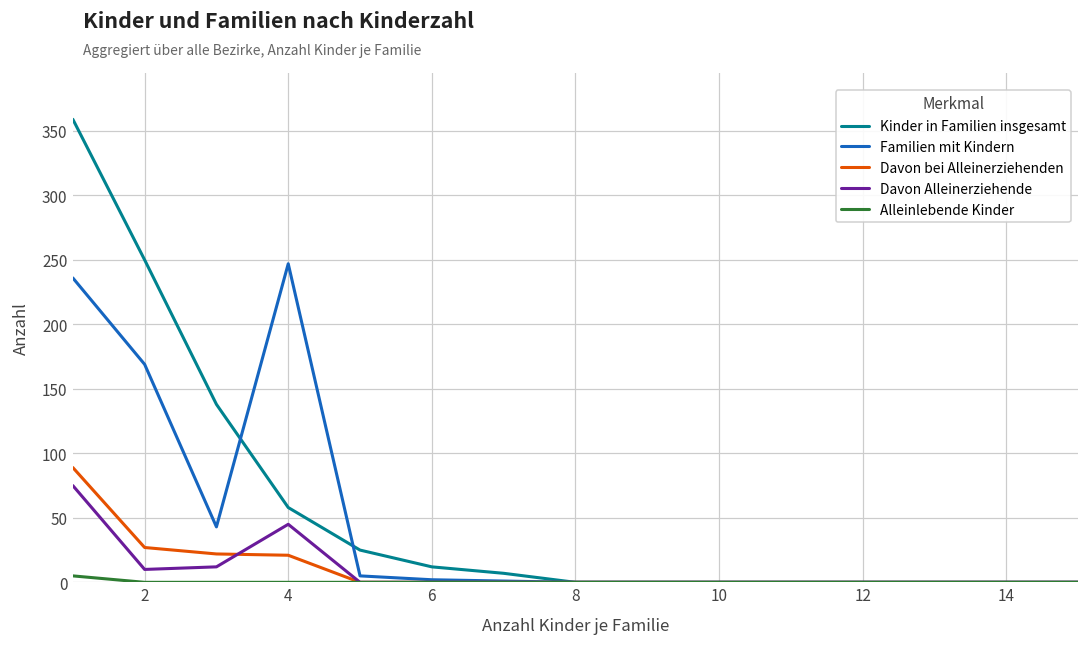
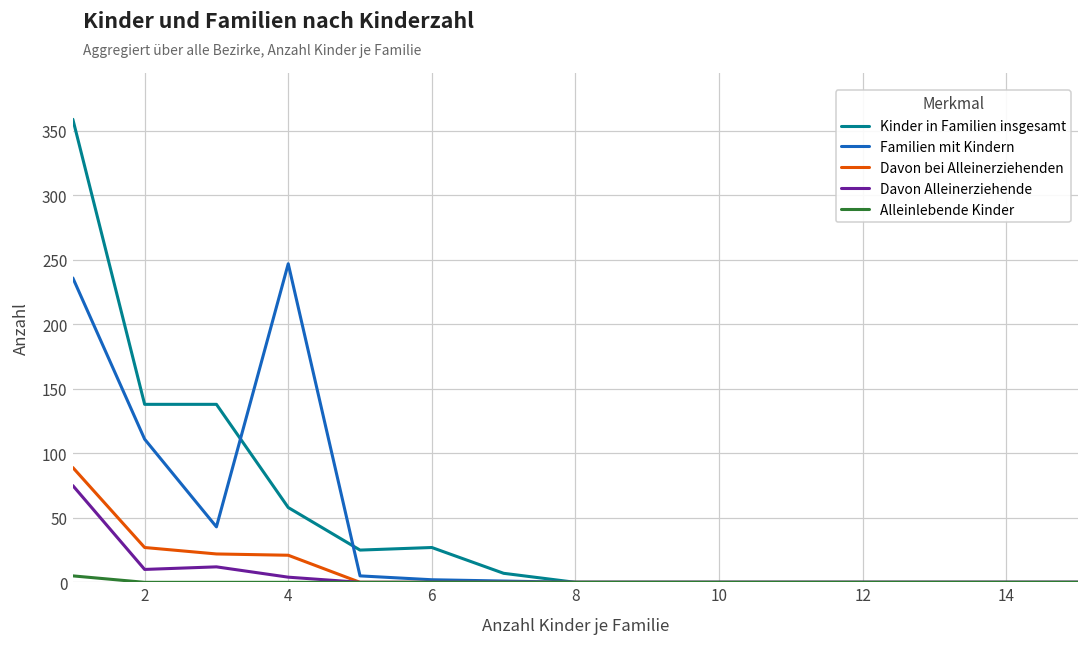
  {
    "Kinder in Familien insgesamt": {
-     "2": 250,
+     "2": 138,
      "4": 58,
-     "6": 12
+     "6": 27
    },
    "Familien mit Kindern": {
-     "2": 169,
+     "2": 111,
      "4": 247
    },
    "Davon bei Alleinerziehenden": {
      "2": 27,
      "4": 21
    },
    "Davon Alleinerziehende": {
      "2": 10,
-     "4": 45
+     "4": 4
    },
    "Alleinlebende Kinder": {
      "2": 0,
      "4": 0
    }
  }
